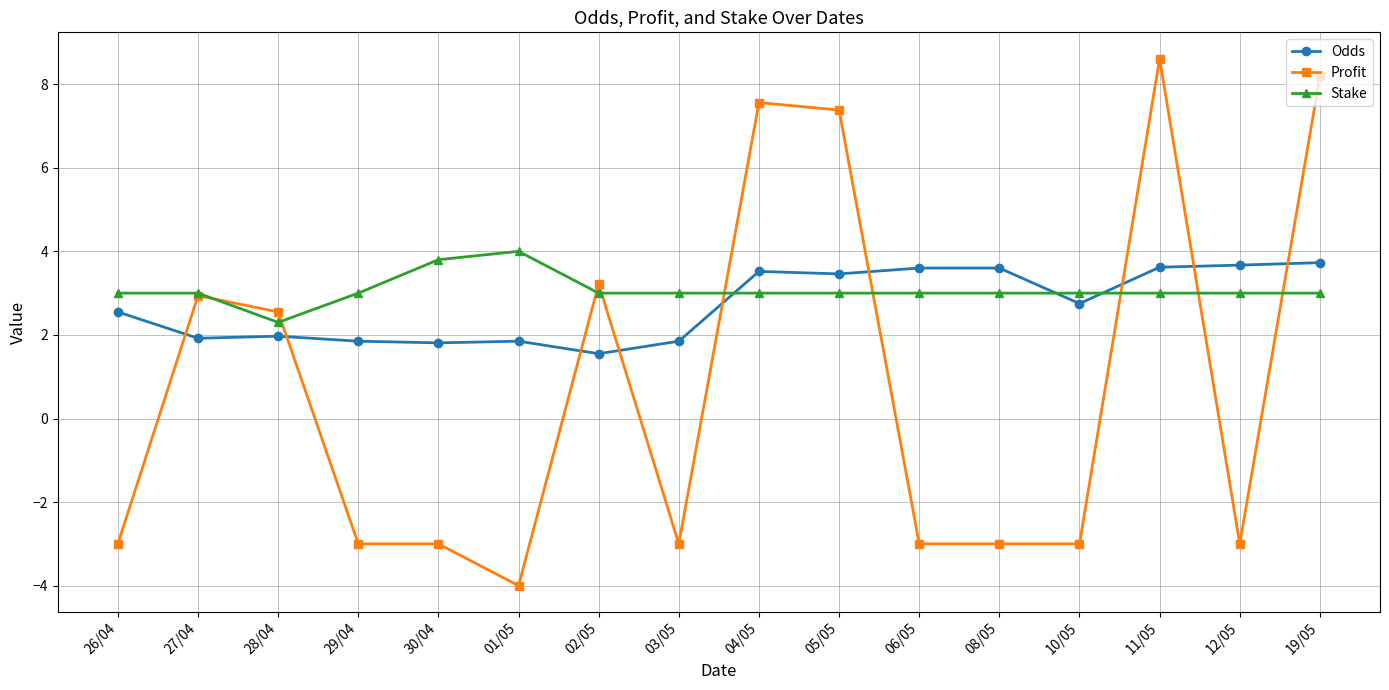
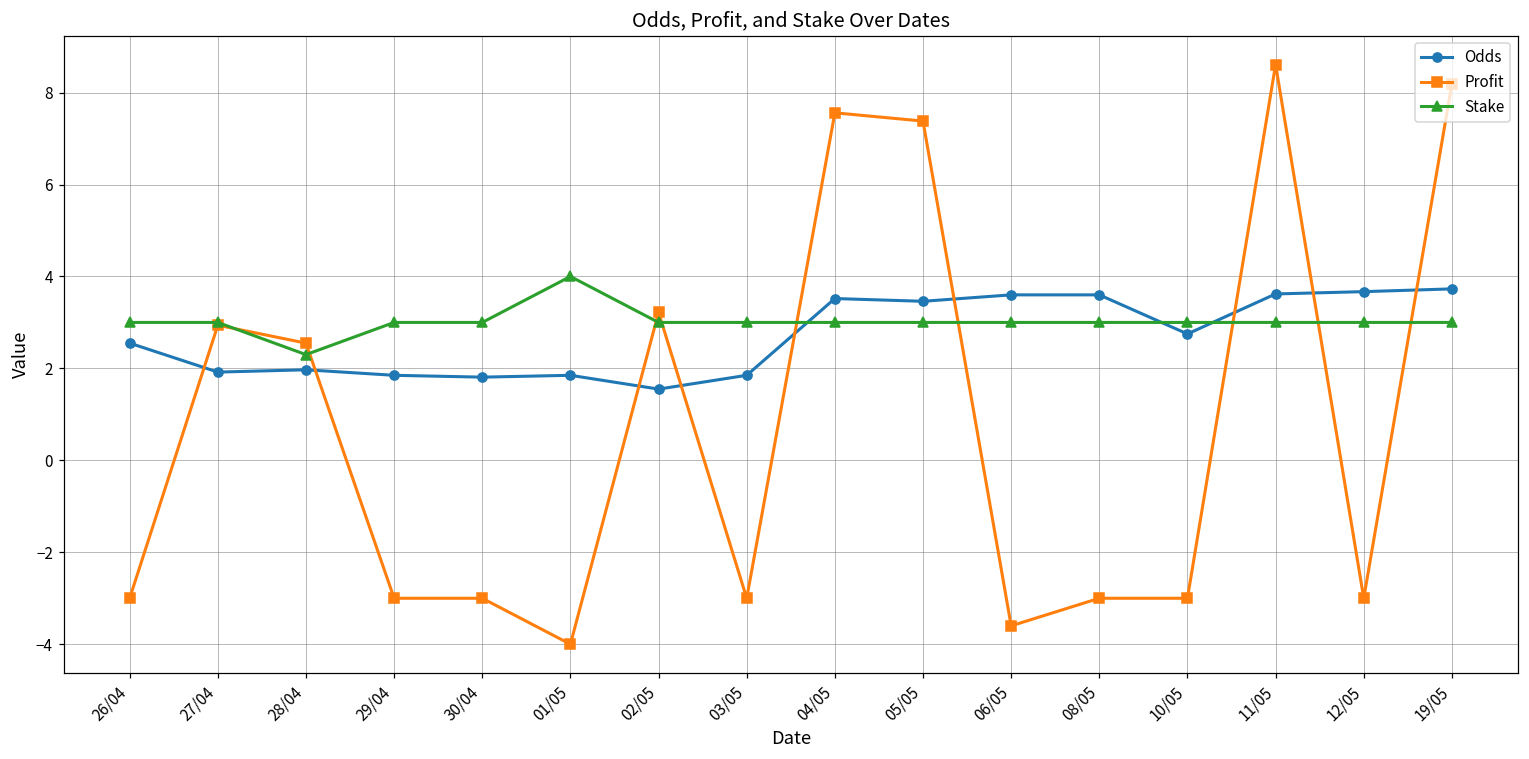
  {
    "Odds": {
      "26/04": 2.6,
      "27/04": 1.9,
      "28/04": 2.0,
      "29/04": 1.9,
      "30/04": 1.8,
      "01/05": 1.9,
      "02/05": 1.6,
      "03/05": 1.9,
      "04/05": 3.5,
      "05/05": 3.5,
      "06/05": 3.6,
      "08/05": 3.6,
      "10/05": 2.8,
      "11/05": 3.6,
      "12/05": 3.7,
      "19/05": 3.7
    },
    "Profit": {
      "26/04": -3.0,
      "28/04": 2.6,
      "29/04": -3.0,
      "30/04": -3.0,
      "01/05": -4.0,
      "02/05": 3.2,
      "03/05": -3.0,
      "04/05": 7.6,
      "05/05": 7.4,
-     "06/05": -3.0,
+     "06/05": -3.6,
      "08/05": -3.0,
      "10/05": -3.0,
      "11/05": 8.6,
      "12/05": -3.0
    },
    "Stake": {
      "26/04": 3.0,
      "28/04": 2.3,
      "29/04": 3.0,
-     "30/04": 3.8,
+     "30/04": 3.0,
      "01/05": 4.0,
      "02/05": 3.0,
      "03/05": 3.0,
      "04/05": 3.0,
      "05/05": 3.0,
      "06/05": 3.0,
      "08/05": 3.0,
      "10/05": 3.0,
      "11/05": 3.0,
      "12/05": 3.0,
      "19/05": 3.0
    }
  }
